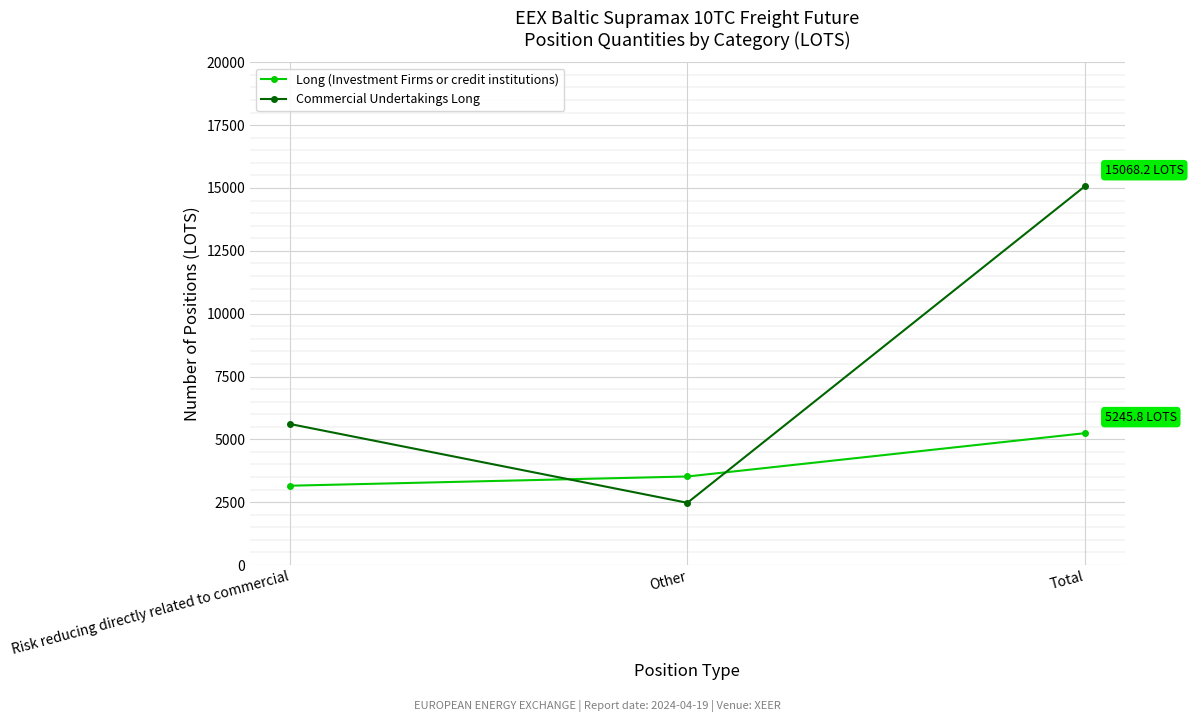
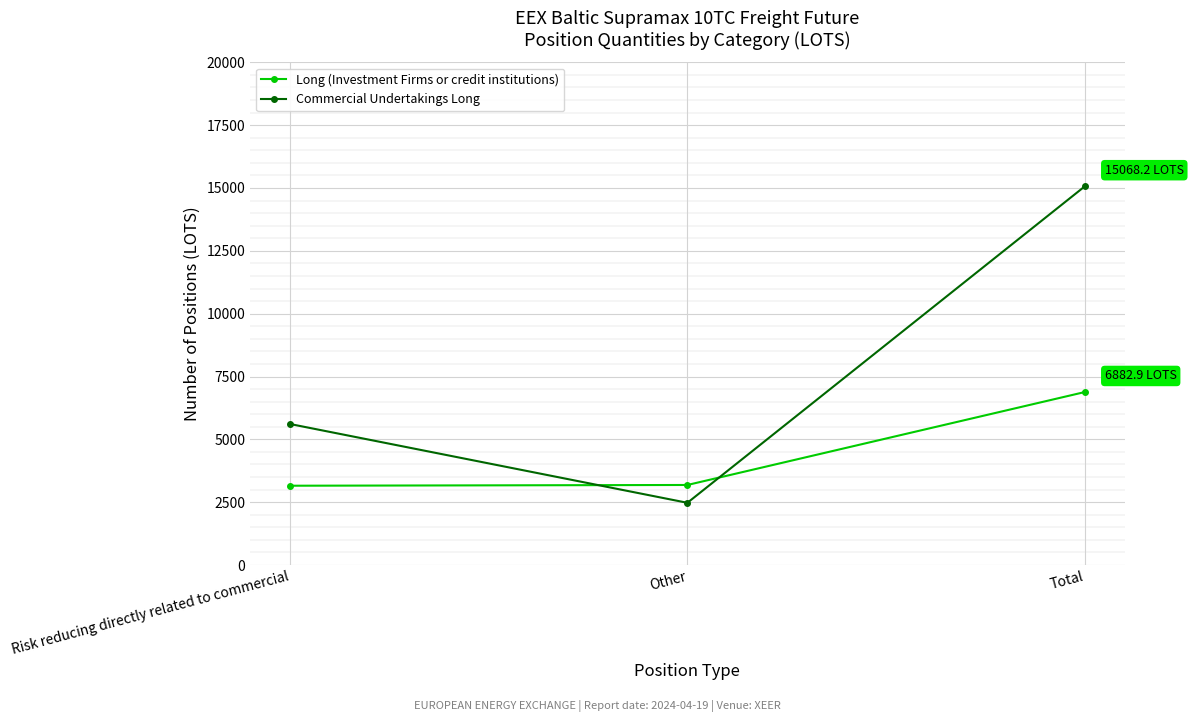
  {
    "Long (Investment Firms or credit institutions)": {
-     "Other": 3500,
-     "Total": 5245.8
+     "Other": 3200,
+     "Total": 6882.9
    },
    "Commercial Undertakings Long": {
      "Risk reducing directly related to commercial": 5600,
      "Other": 2500
    }
  }
